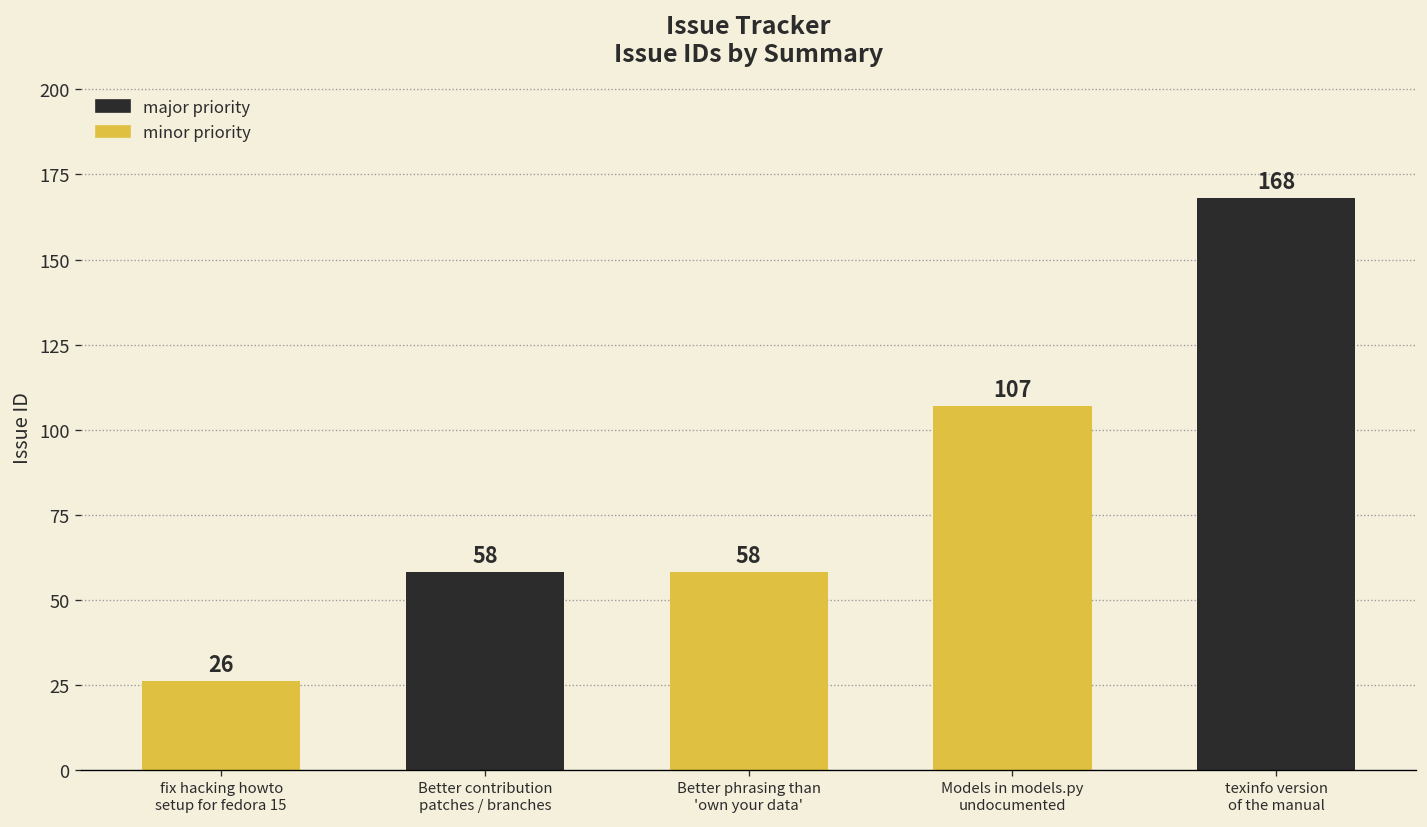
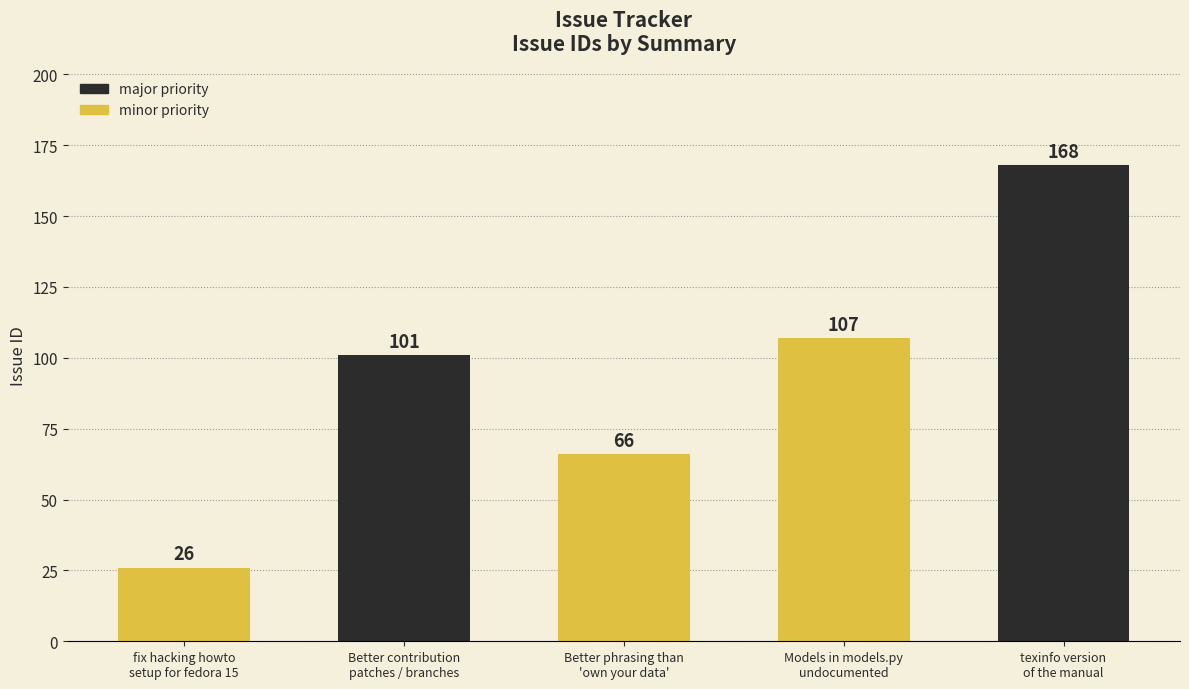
  {
    "fix hacking howto setup for fedora 15": 26,
-   "Better contribution patches / branches": 58,
-   "Better phrasing than 'own your data'": 58,
+   "Better contribution patches / branches": 101,
+   "Better phrasing than 'own your data'": 66,
    "Models in models.py undocumented": 107,
    "texinfo version of the manual": 168
  }
